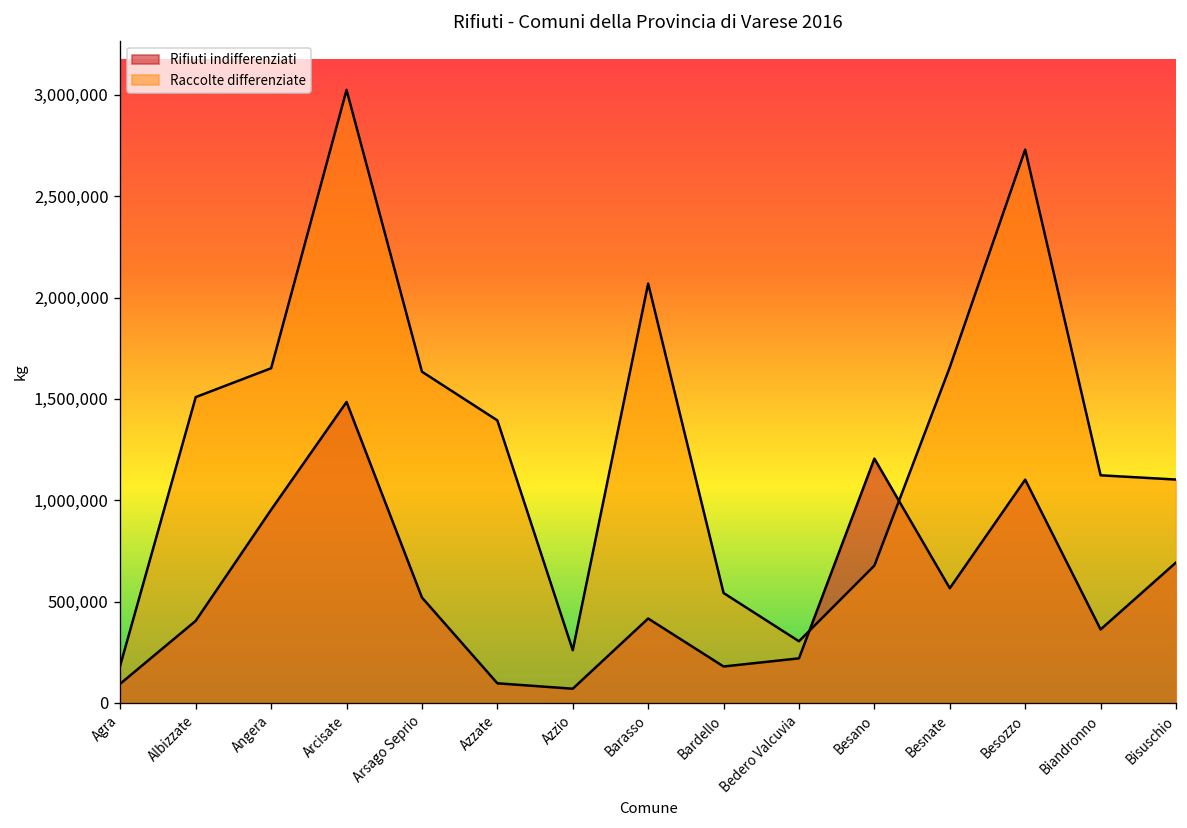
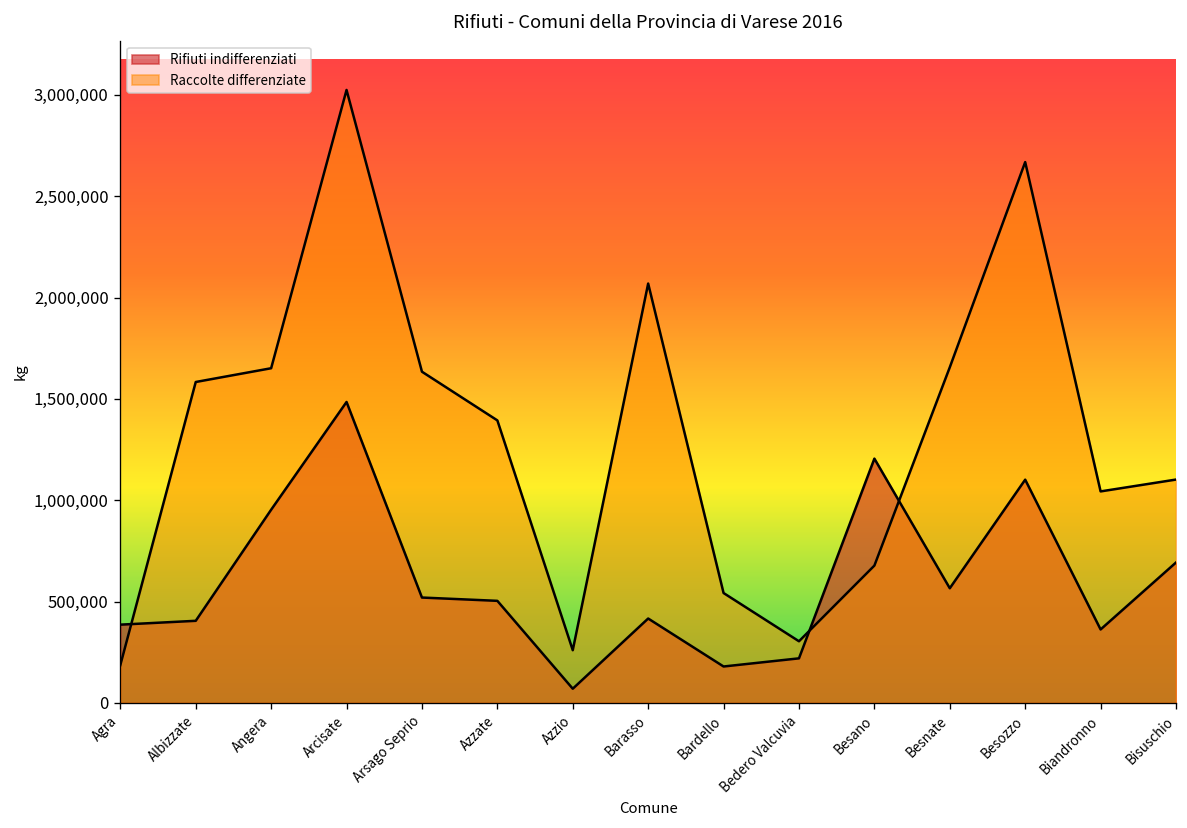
  {
    "Rifiuti indifferenziati": {
-     "Agra": "90,000",
+     "Agra": "390,000",
      "Albizzate": "400,000",
      "Angera": "950,000",
      "Arcisate": "1,480,000",
      "Arsago Seprio": "520,000",
-     "Azzate": "100,000",
+     "Azzate": "500,000",
      "Azzio": "70,000",
      "Barasso": "420,000",
      "Bardello": "180,000",
      "Bedero Valcuvia": "220,000",
      "Besano": "1,200,000",
      "Besnate": "570,000",
      "Besozzo": "1,100,000",
      "Biandronno": "360,000",
      "Bisuschio": "690,000"
    },
    "Raccolte differenziate": {
      "Agra": "190,000",
-     "Albizzate": "1,510,000",
+     "Albizzate": "1,580,000",
      "Angera": "1,650,000",
      "Arcisate": "3,020,000",
      "Arsago Seprio": "1,630,000",
      "Azzate": "1,390,000",
      "Azzio": "260,000",
      "Barasso": "2,070,000",
      "Bardello": "540,000",
      "Bedero Valcuvia": "300,000",
      "Besano": "680,000",
      "Besnate": "1,660,000",
-     "Besozzo": "2,730,000",
-     "Biandronno": "1,120,000",
+     "Besozzo": "2,670,000",
+     "Biandronno": "1,040,000",
      "Bisuschio": "1,100,000"
    }
  }
